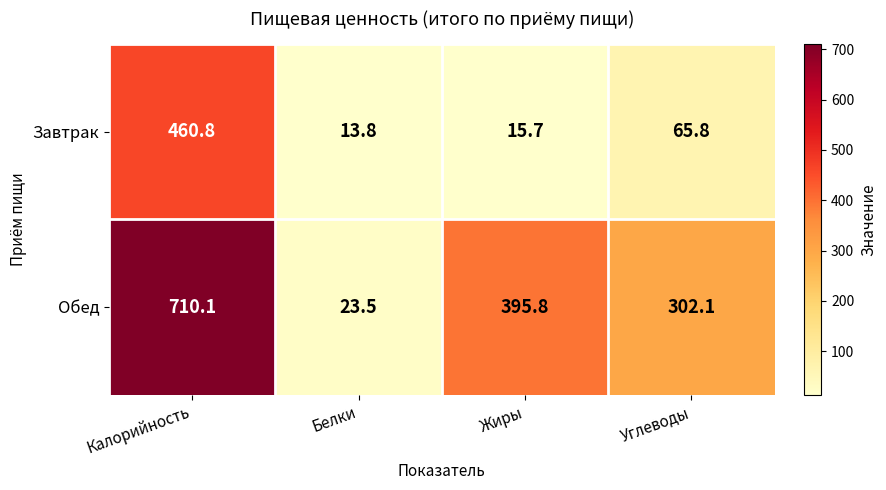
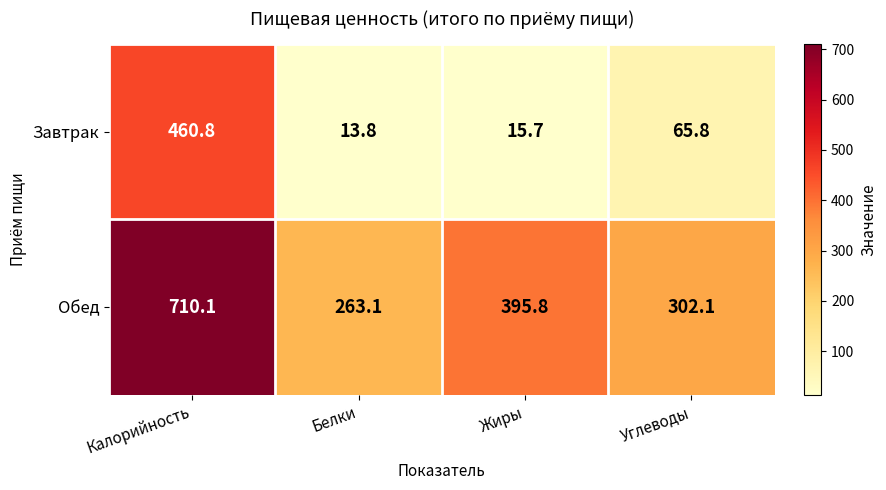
  {
    "Завтрак": {
      "Калорийность": 460.8,
      "Белки": 13.8,
      "Жиры": 15.7,
      "Углеводы": 65.8
    },
    "Обед": {
      "Калорийность": 710.1,
-     "Белки": 23.5,
+     "Белки": 263.1,
      "Жиры": 395.8,
      "Углеводы": 302.1
    }
  }
